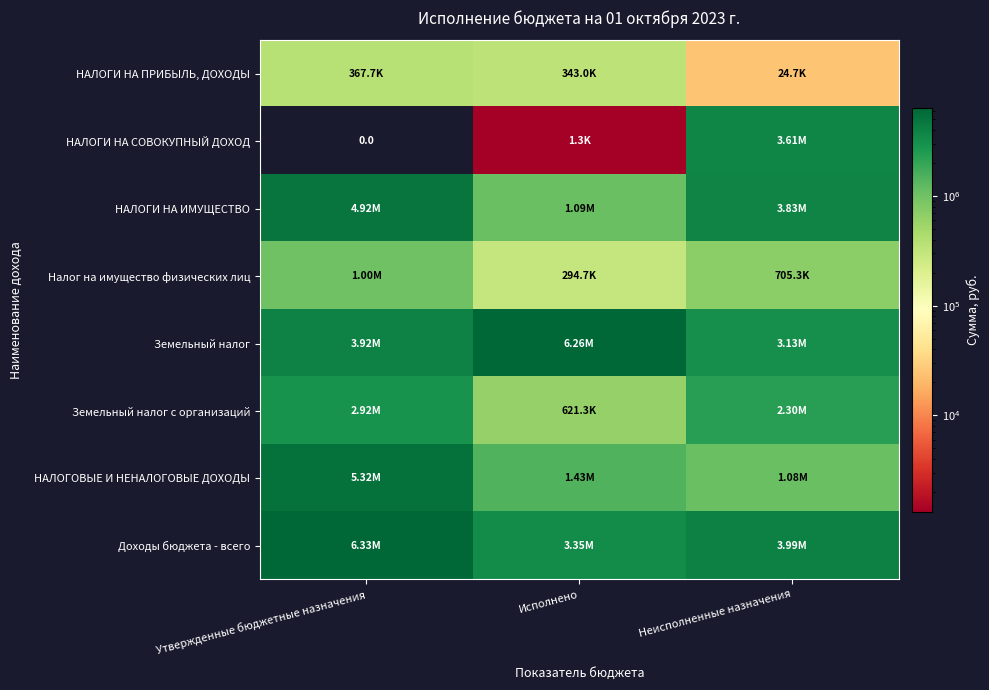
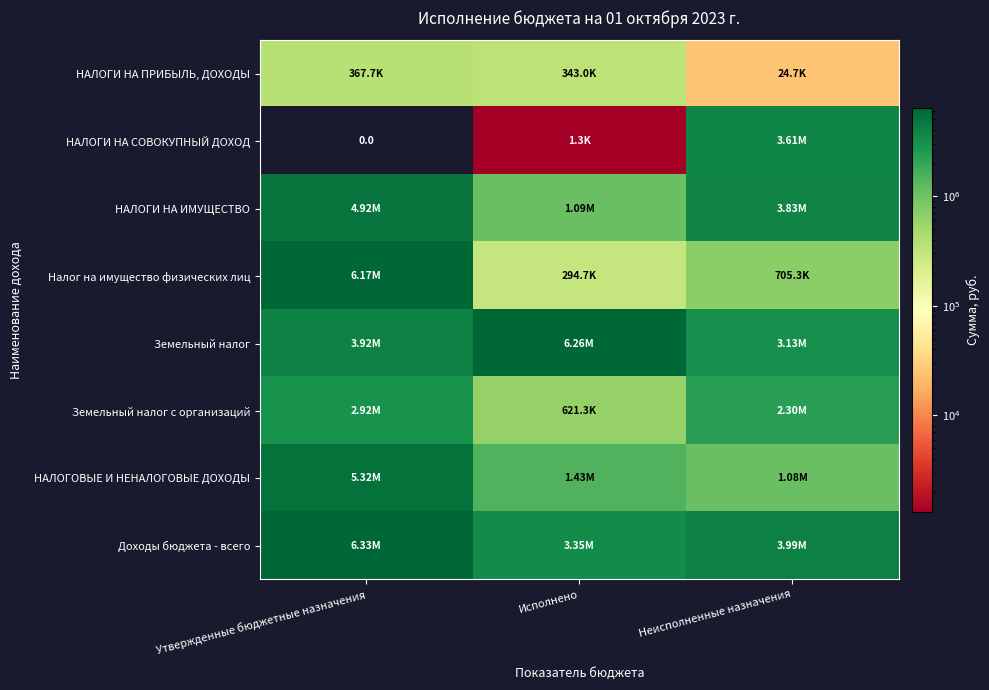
  {
    "НАЛОГИ НА ПРИБЫЛЬ, ДОХОДЫ": {
      "Утвержденные бюджетные назначения": "367.7K",
      "Исполнено": "343.0K",
      "Неисполненные назначения": "24.7K"
    },
    "НАЛОГИ НА СОВОКУПНЫЙ ДОХОД": {
      "Утвержденные бюджетные назначения": "0.0",
      "Исполнено": "1.3K",
      "Неисполненные назначения": "3.61M"
    },
    "НАЛОГИ НА ИМУЩЕСТВО": {
      "Утвержденные бюджетные назначения": "4.92M",
      "Исполнено": "1.09M",
      "Неисполненные назначения": "3.83M"
    },
    "Налог на имущество физических лиц": {
-     "Утвержденные бюджетные назначения": "1.00M",
+     "Утвержденные бюджетные назначения": "6.17M",
      "Исполнено": "294.7K",
      "Неисполненные назначения": "705.3K"
    },
    "Земельный налог": {
      "Утвержденные бюджетные назначения": "3.92M",
      "Исполнено": "6.26M",
      "Неисполненные назначения": "3.13M"
    },
    "Земельный налог с организаций": {
      "Утвержденные бюджетные назначения": "2.92M",
      "Исполнено": "621.3K",
      "Неисполненные назначения": "2.30M"
    },
    "НАЛОГОВЫЕ И НЕНАЛОГОВЫЕ ДОХОДЫ": {
      "Утвержденные бюджетные назначения": "5.32M",
      "Исполнено": "1.43M",
      "Неисполненные назначения": "1.08M"
    },
    "Доходы бюджета - всего": {
      "Утвержденные бюджетные назначения": "6.33M",
      "Исполнено": "3.35M",
      "Неисполненные назначения": "3.99M"
    }
  }
